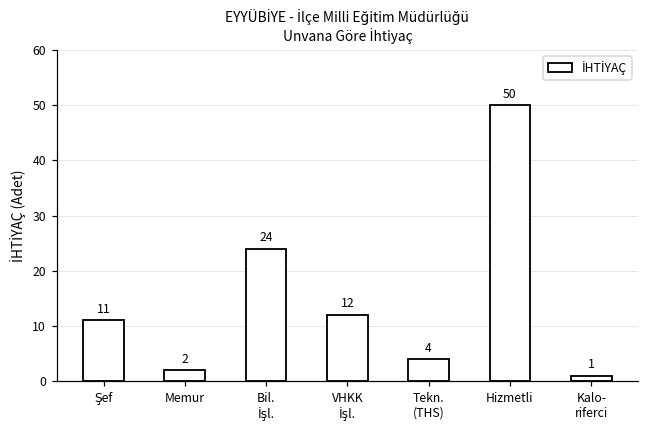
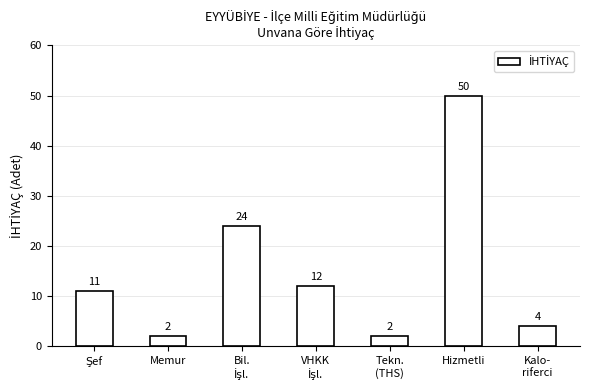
  {
    "Şef": 11,
    "Memur": 2,
    "Bil. İşl.": 24,
    "VHKK İşl.": 12,
-   "Tekn. (THS)": 4,
+   "Tekn. (THS)": 2,
    "Hizmetli": 50,
-   "Kalo- riferci": 1
+   "Kalo- riferci": 4
  }
